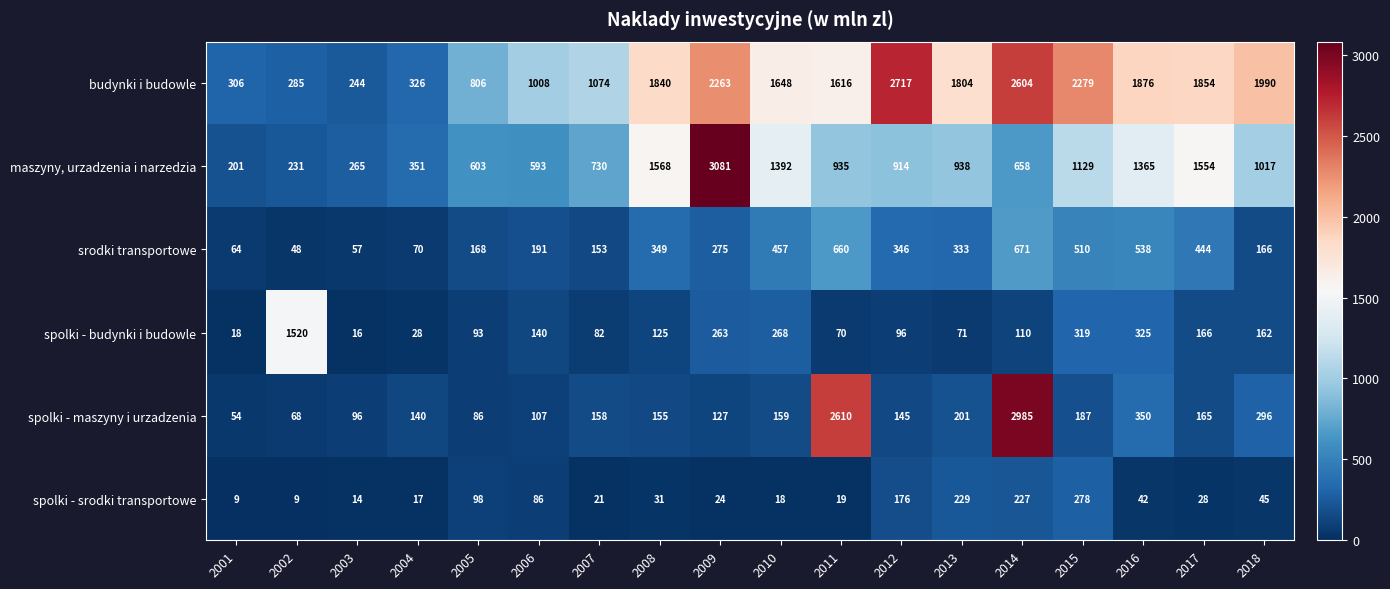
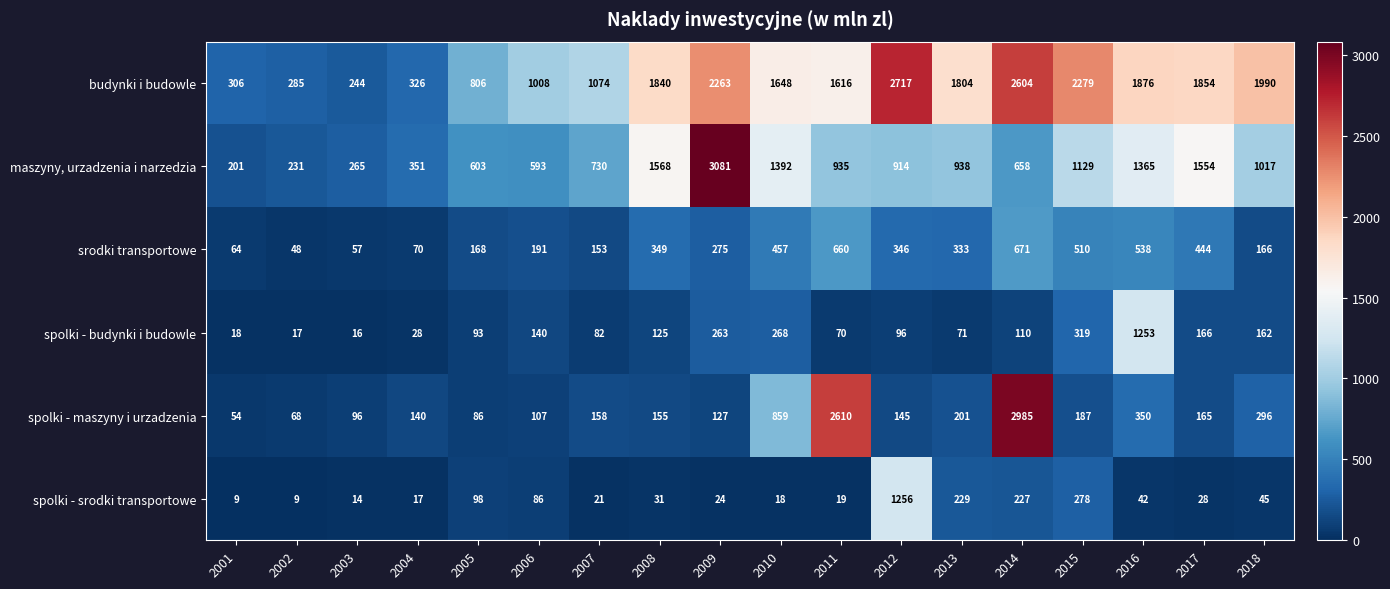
  {
    "budynki i budowle": {
      "2001": 306,
      "2002": 285,
      "2003": 244,
      "2004": 326,
      "2005": 806,
      "2006": 1008,
      "2007": 1074,
      "2008": 1840,
      "2009": 2263,
      "2010": 1648,
      "2011": 1616,
      "2012": 2717,
      "2013": 1804,
      "2014": 2604,
      "2015": 2279,
      "2016": 1876,
      "2017": 1854,
      "2018": 1990
    },
    "maszyny, urzadzenia i narzedzia": {
      "2001": 201,
      "2002": 231,
      "2003": 265,
      "2004": 351,
      "2005": 603,
      "2006": 593,
      "2007": 730,
      "2008": 1568,
      "2009": 3081,
      "2010": 1392,
      "2011": 935,
      "2012": 914,
      "2013": 938,
      "2014": 658,
      "2015": 1129,
      "2016": 1365,
      "2017": 1554,
      "2018": 1017
    },
    "srodki transportowe": {
      "2001": 64,
      "2002": 48,
      "2003": 57,
      "2004": 70,
      "2005": 168,
      "2006": 191,
      "2007": 153,
      "2008": 349,
      "2009": 275,
      "2010": 457,
      "2011": 660,
      "2012": 346,
      "2013": 333,
      "2014": 671,
      "2015": 510,
      "2016": 538,
      "2017": 444,
      "2018": 166
    },
    "spolki - budynki i budowle": {
      "2001": 18,
-     "2002": 1520,
+     "2002": 17,
      "2003": 16,
      "2004": 28,
      "2005": 93,
      "2006": 140,
      "2007": 82,
      "2008": 125,
      "2009": 263,
      "2010": 268,
      "2011": 70,
      "2012": 96,
      "2013": 71,
      "2014": 110,
      "2015": 319,
-     "2016": 325,
+     "2016": 1253,
      "2017": 166,
      "2018": 162
    },
    "spolki - maszyny i urzadzenia": {
      "2001": 54,
      "2002": 68,
      "2003": 96,
      "2004": 140,
      "2005": 86,
      "2006": 107,
      "2007": 158,
      "2008": 155,
      "2009": 127,
-     "2010": 159,
+     "2010": 859,
      "2011": 2610,
      "2012": 145,
      "2013": 201,
      "2014": 2985,
      "2015": 187,
      "2016": 350,
      "2017": 165,
      "2018": 296
    },
    "spolki - srodki transportowe": {
      "2001": 9,
      "2002": 9,
      "2003": 14,
      "2004": 17,
      "2005": 98,
      "2006": 86,
      "2007": 21,
      "2008": 31,
      "2009": 24,
      "2010": 18,
      "2011": 19,
-     "2012": 176,
+     "2012": 1256,
      "2013": 229,
      "2014": 227,
      "2015": 278,
      "2016": 42,
      "2017": 28,
      "2018": 45
    }
  }
